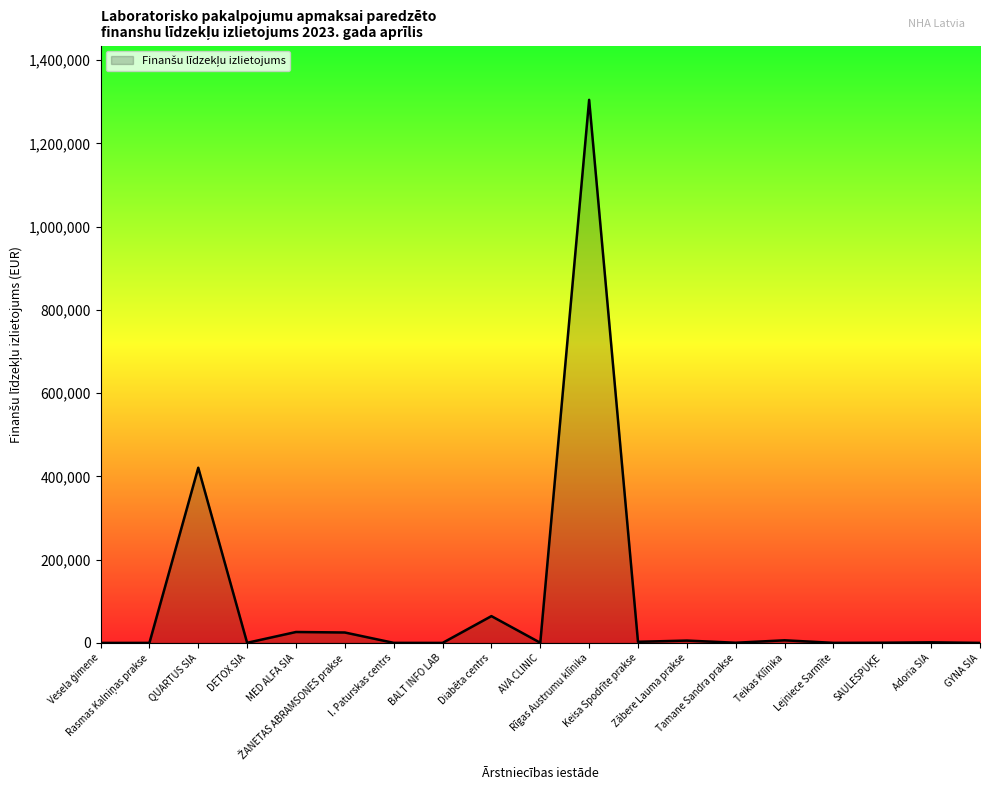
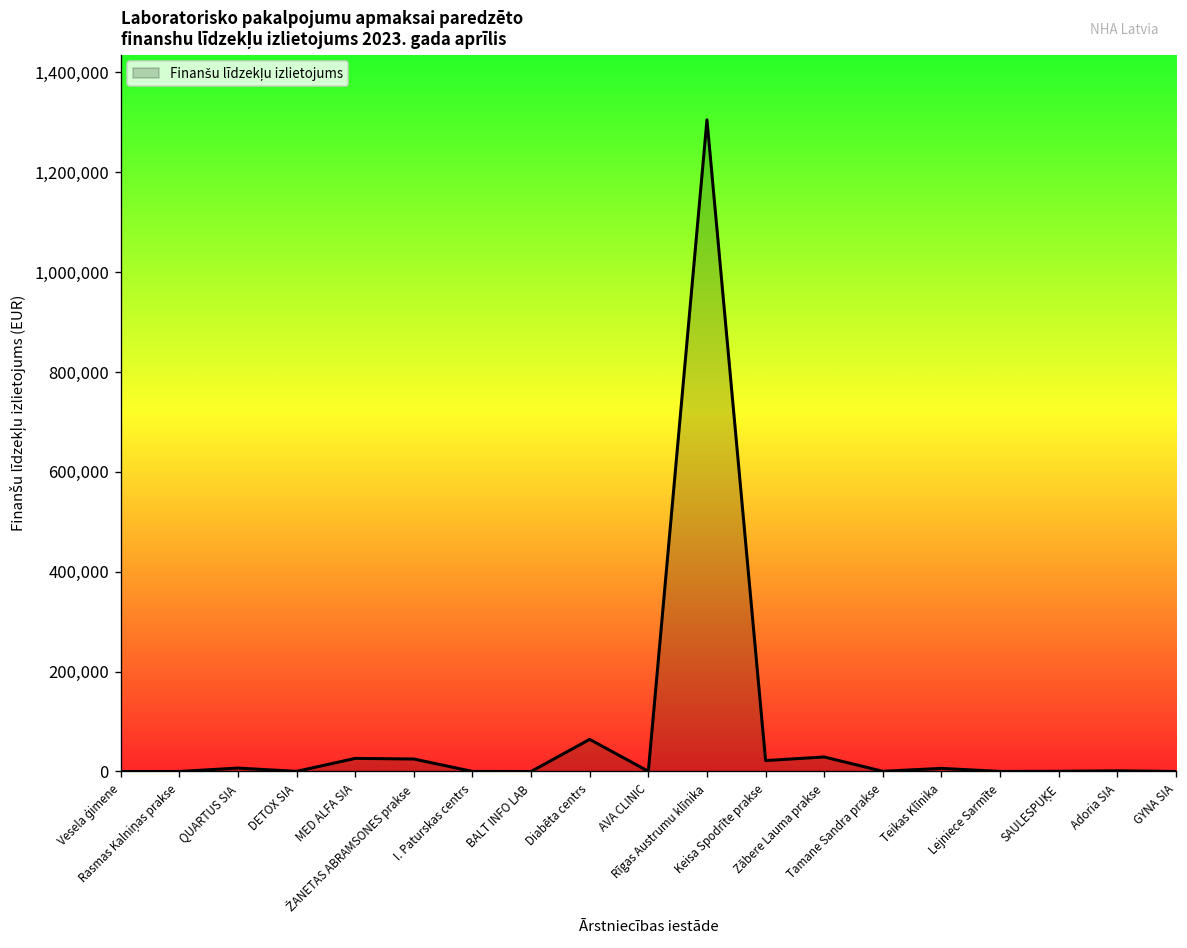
  {
    "Vesela ģimene": "0",
    "Rasmas Kalniņas prakse": "0",
-   "QUARTUS SIA": "420,000",
+   "QUARTUS SIA": "10,000",
    "DETOX SIA": "0",
    "MED ALFA SIA": "30,000",
    "ŽANETAS ABRAMSONES prakse": "30,000",
    "I. Paturskas centrs": "0",
    "BALT INFO LAB": "0",
    "Diabēta centrs": "60,000",
    "AVA CLINIC": "0",
    "Rīgas Austrumu klīnika": "1,300,000",
-   "Keisa Spodrīte prakse": "0",
-   "Zābere Lauma prakse": "10,000",
+   "Keisa Spodrīte prakse": "20,000",
+   "Zābere Lauma prakse": "30,000",
    "Tamane Sandra prakse": "0",
    "Teikas Klīnika": "10,000",
    "Lejniece Sarmīte": "0",
    "SAULESPUĶE": "0",
    "Adoria SIA": "0",
    "GYNA SIA": "0"
  }
